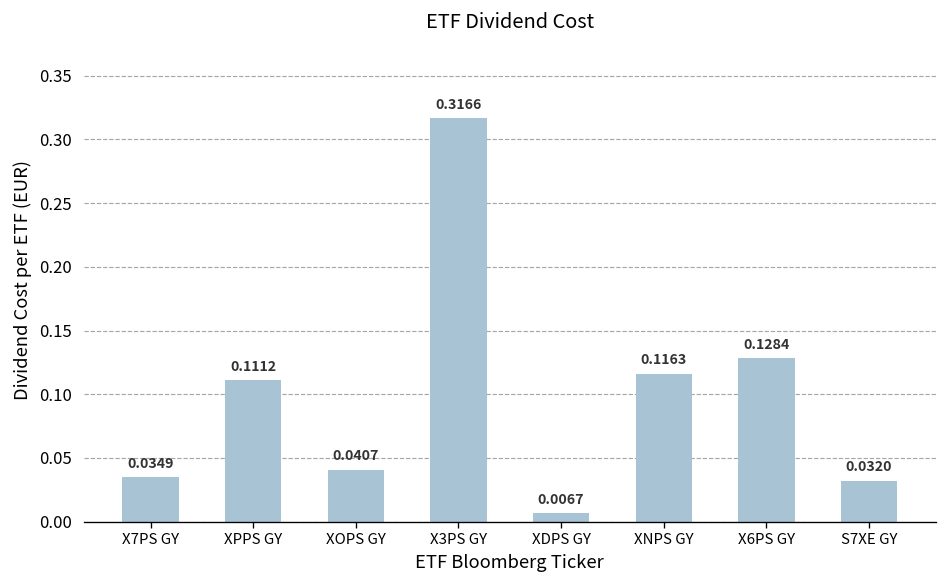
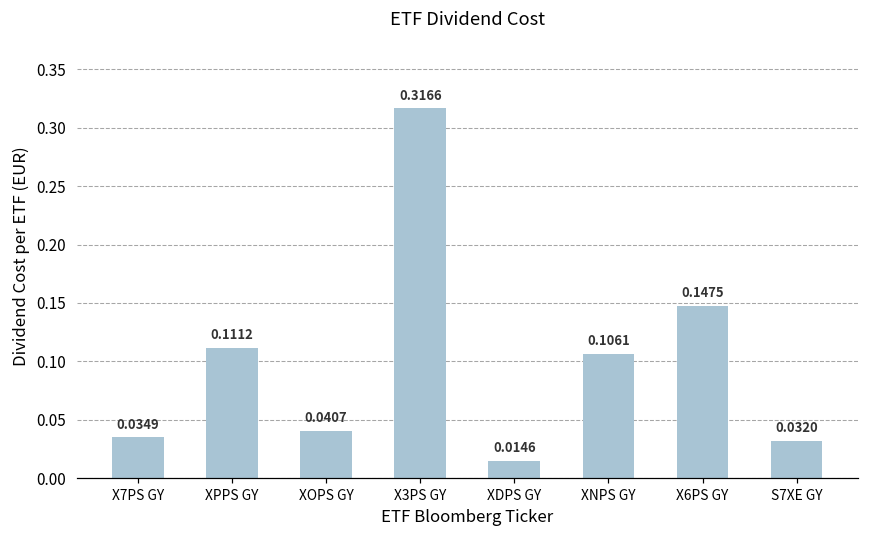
  {
    "X7PS GY": 0.0349,
    "XPPS GY": 0.1112,
    "XOPS GY": 0.0407,
    "X3PS GY": 0.3166,
-   "XDPS GY": 0.0067,
-   "XNPS GY": 0.1163,
-   "X6PS GY": 0.1284,
+   "XDPS GY": 0.0146,
+   "XNPS GY": 0.1061,
+   "X6PS GY": 0.1475,
    "S7XE GY": 0.0320
  }
